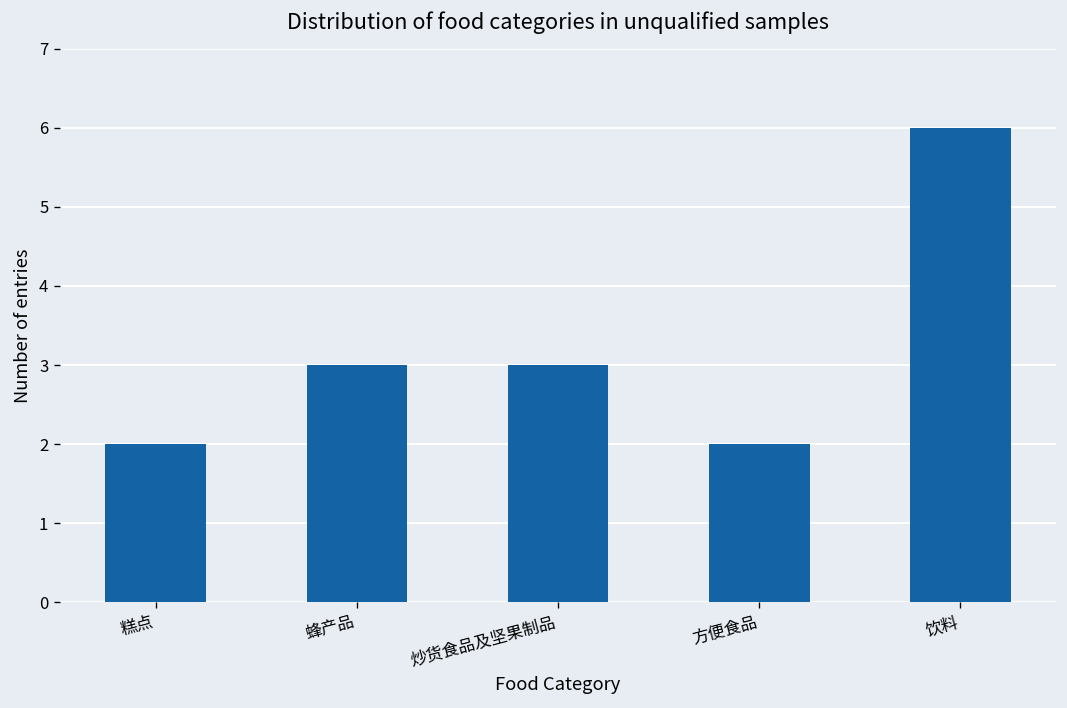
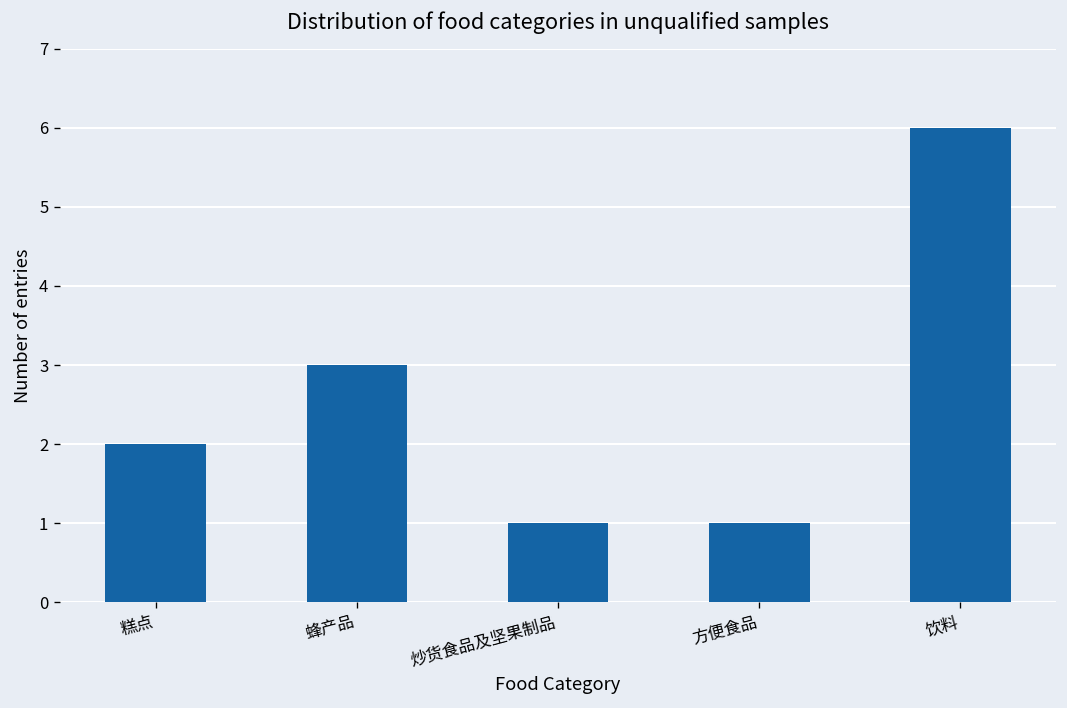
  {
    "糕点": 2,
    "蜂产品": 3,
-   "炒货食品及坚果制品": 3,
-   "方便食品": 2,
+   "炒货食品及坚果制品": 1,
+   "方便食品": 1,
    "饮料": 6
  }
